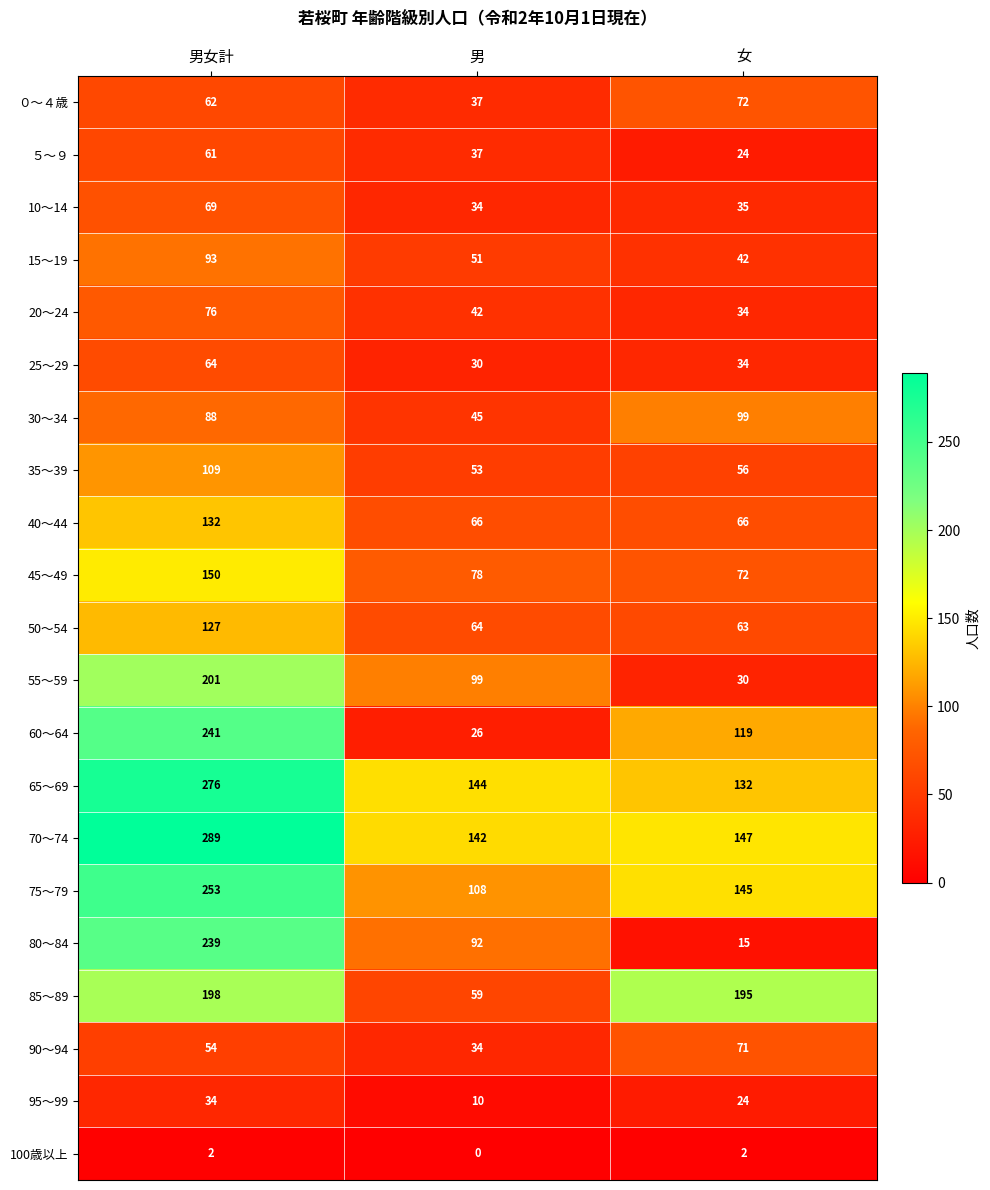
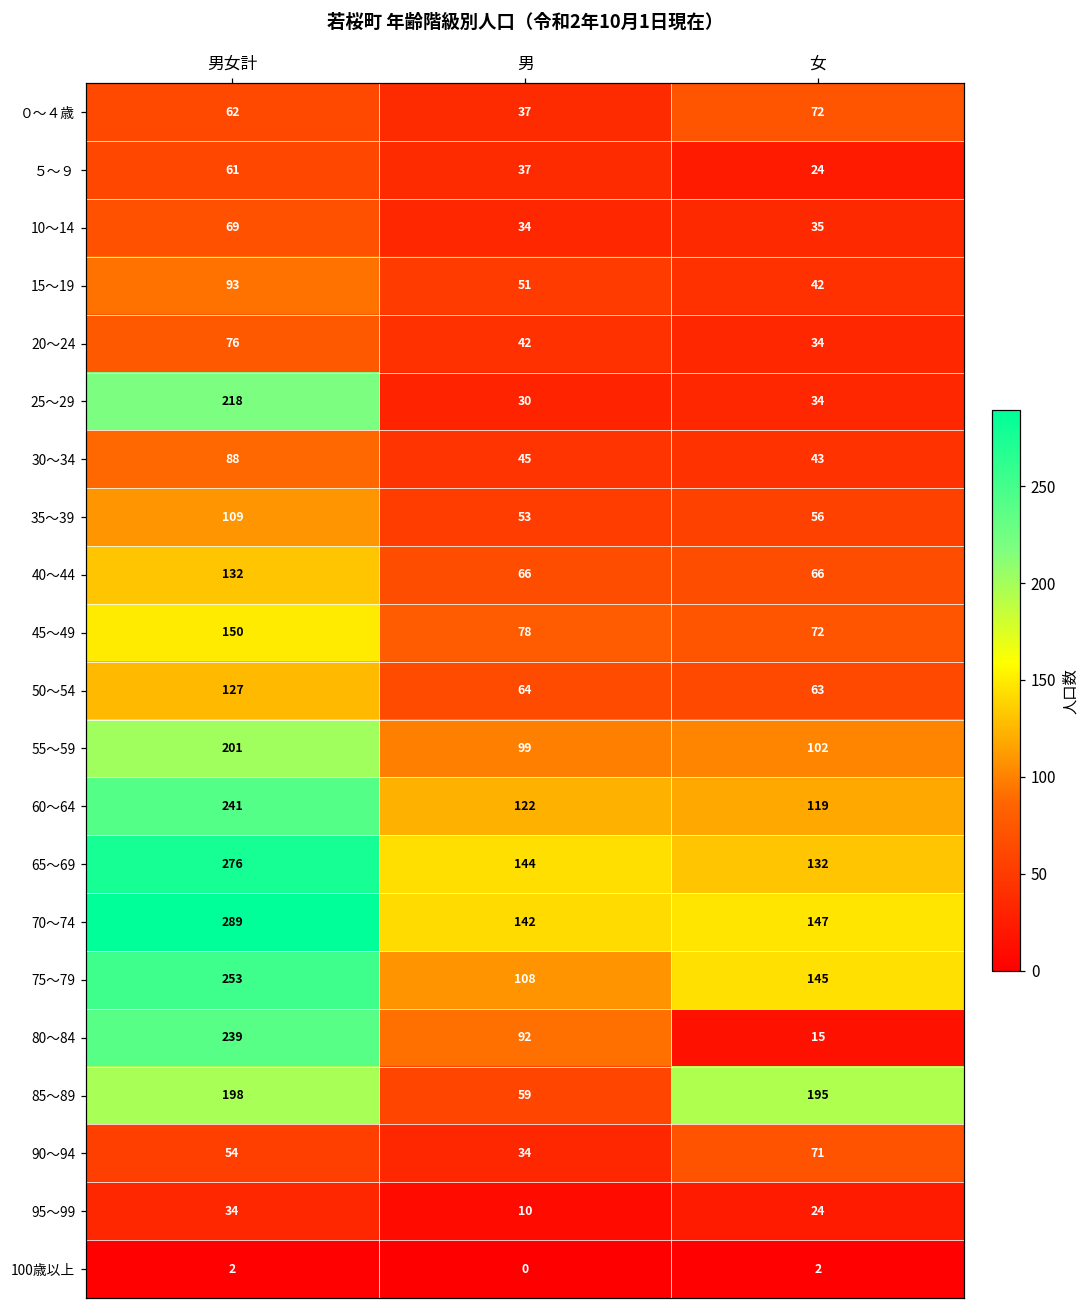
  {
    "０～４歳": {
      "男女計": 62,
      "男": 37,
      "女": 72
    },
    "５～９": {
      "男女計": 61,
      "男": 37,
      "女": 24
    },
    "10～14": {
      "男女計": 69,
      "男": 34,
      "女": 35
    },
    "15～19": {
      "男女計": 93,
      "男": 51,
      "女": 42
    },
    "20～24": {
      "男女計": 76,
      "男": 42,
      "女": 34
    },
    "25～29": {
-     "男女計": 64,
+     "男女計": 218,
      "男": 30,
      "女": 34
    },
    "30～34": {
      "男女計": 88,
      "男": 45,
-     "女": 99
+     "女": 43
    },
    "35～39": {
      "男女計": 109,
      "男": 53,
      "女": 56
    },
    "40～44": {
      "男女計": 132,
      "男": 66,
      "女": 66
    },
    "45～49": {
      "男女計": 150,
      "男": 78,
      "女": 72
    },
    "50～54": {
      "男女計": 127,
      "男": 64,
      "女": 63
    },
    "55～59": {
      "男女計": 201,
      "男": 99,
-     "女": 30
+     "女": 102
    },
    "60～64": {
      "男女計": 241,
-     "男": 26,
+     "男": 122,
      "女": 119
    },
    "65～69": {
      "男女計": 276,
      "男": 144,
      "女": 132
    },
    "70～74": {
      "男女計": 289,
      "男": 142,
      "女": 147
    },
    "75～79": {
      "男女計": 253,
      "男": 108,
      "女": 145
    },
    "80～84": {
      "男女計": 239,
      "男": 92,
      "女": 15
    },
    "85～89": {
      "男女計": 198,
      "男": 59,
      "女": 195
    },
    "90～94": {
      "男女計": 54,
      "男": 34,
      "女": 71
    },
    "95～99": {
      "男女計": 34,
      "男": 10,
      "女": 24
    },
    "100歳以上": {
      "男女計": 2,
      "男": 0,
      "女": 2
    }
  }
